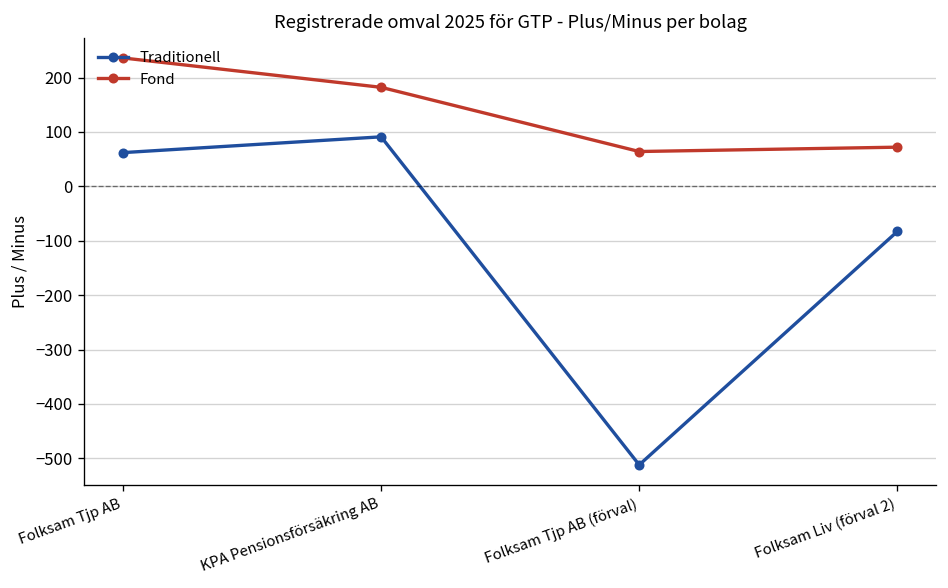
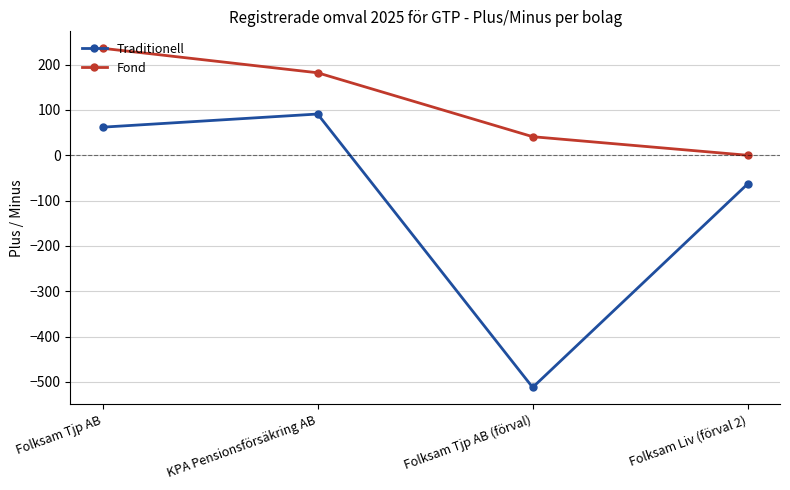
  {
    "Traditionell": {
      "Folksam Tjp AB": 60,
      "KPA Pensionsförsäkring AB": 90,
      "Folksam Tjp AB (förval)": -510,
-     "Folksam Liv (förval 2)": -80
+     "Folksam Liv (förval 2)": -60
    },
    "Fond": {
      "Folksam Tjp AB": 240,
      "KPA Pensionsförsäkring AB": 180,
-     "Folksam Tjp AB (förval)": 60,
-     "Folksam Liv (förval 2)": 70
+     "Folksam Tjp AB (förval)": 40,
+     "Folksam Liv (förval 2)": 0
    }
  }
